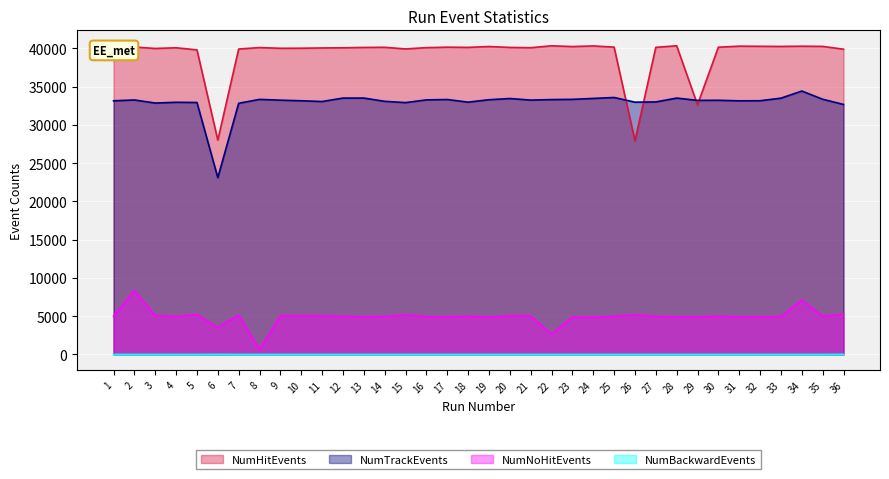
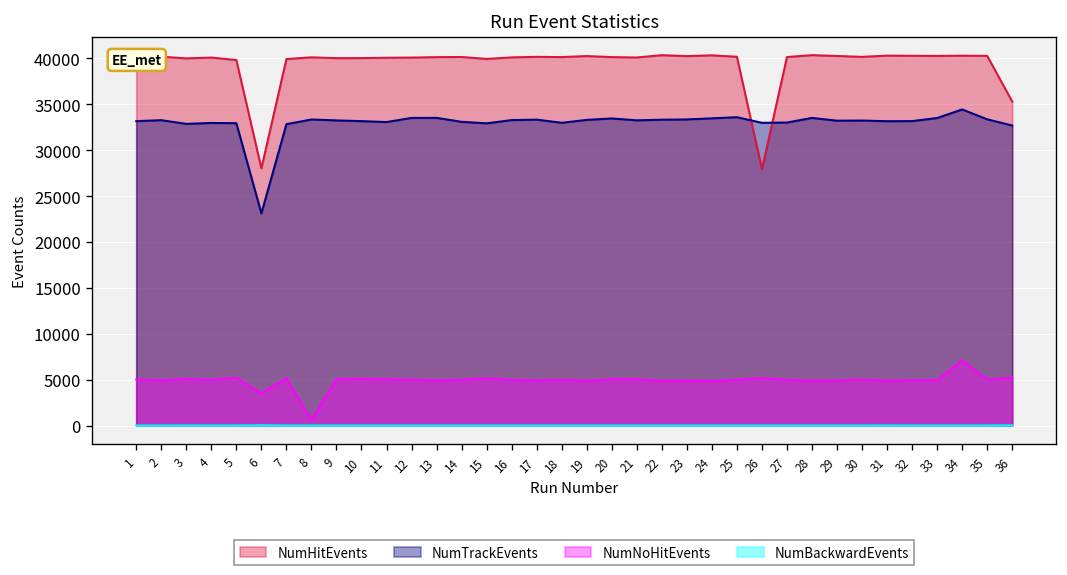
  {
    "NumHitEvents": {
      "3": 40000,
      "4": 40000,
      "5": 40000,
      "6": 28000,
      "7": 40000,
      "8": 40000,
      "9": 40000,
      "10": 40000,
      "11": 40000,
      "12": 40000,
      "13": 40000,
      "14": 40000,
      "15": 40000,
      "16": 40000,
      "17": 40000,
      "18": 40000,
      "19": 40000,
      "20": 40000,
      "21": 40000,
      "22": 40000,
      "23": 40000,
      "24": 40000,
      "25": 40000,
      "26": 28000,
      "27": 40000,
      "28": 40000,
-     "29": 33000,
+     "29": 40000,
      "30": 40000,
      "31": 40000,
      "32": 40000,
      "33": 40000,
      "34": 40000,
      "35": 40000,
-     "36": 40000
+     "36": 35000
    },
    "NumTrackEvents": {
      "1": 33000,
      "2": 33000,
      "3": 33000,
      "4": 33000,
      "5": 33000,
      "6": 23000,
      "7": 33000,
      "8": 33000,
      "9": 33000,
      "10": 33000,
      "11": 33000,
      "12": 34000,
      "13": 34000,
      "14": 33000,
      "15": 33000,
      "16": 33000,
      "17": 33000,
      "18": 33000,
      "19": 33000,
      "20": 33000,
      "21": 33000,
      "22": 33000,
      "23": 33000,
      "24": 33000,
      "25": 34000,
      "26": 33000,
      "27": 33000,
      "28": 34000,
      "29": 33000,
      "30": 33000,
      "31": 33000,
      "32": 33000,
      "33": 33000,
      "34": 34000,
      "35": 33000,
      "36": 33000
    },
    "NumNoHitEvents": {
      "1": 5000,
-     "2": 8000,
+     "2": 5000,
      "3": 5000,
      "4": 5000,
      "5": 5000,
      "6": 4000,
      "7": 5000,
      "8": 1000,
      "9": 5000,
      "10": 5000,
      "11": 5000,
      "12": 5000,
      "13": 5000,
      "14": 5000,
      "15": 5000,
      "16": 5000,
      "17": 5000,
      "18": 5000,
      "19": 5000,
      "20": 5000,
      "21": 5000,
-     "22": 3000,
+     "22": 5000,
      "23": 5000,
      "24": 5000,
      "25": 5000,
      "26": 5000,
      "27": 5000,
      "28": 5000,
      "29": 5000,
      "30": 5000,
      "31": 5000,
      "32": 5000,
      "33": 5000,
      "34": 7000,
      "35": 5000,
      "36": 5000
    },
    "NumBackwardEvents": {
      "1": 0,
      "2": 0,
      "3": 0,
      "4": 0,
      "5": 0,
      "6": 0,
      "7": 0,
      "8": 0,
      "9": 0,
      "10": 0,
      "11": 0,
      "12": 0,
      "13": 0,
      "14": 0,
      "15": 0,
      "16": 0,
      "17": 0,
      "18": 0,
      "19": 0,
      "20": 0,
      "21": 0,
      "22": 0,
      "23": 0,
      "24": 0,
      "25": 0,
      "26": 0,
      "27": 0,
      "28": 0,
      "29": 0,
      "30": 0,
      "31": 0,
      "32": 0,
      "33": 0,
      "34": 0,
      "35": 0,
      "36": 0
    }
  }
